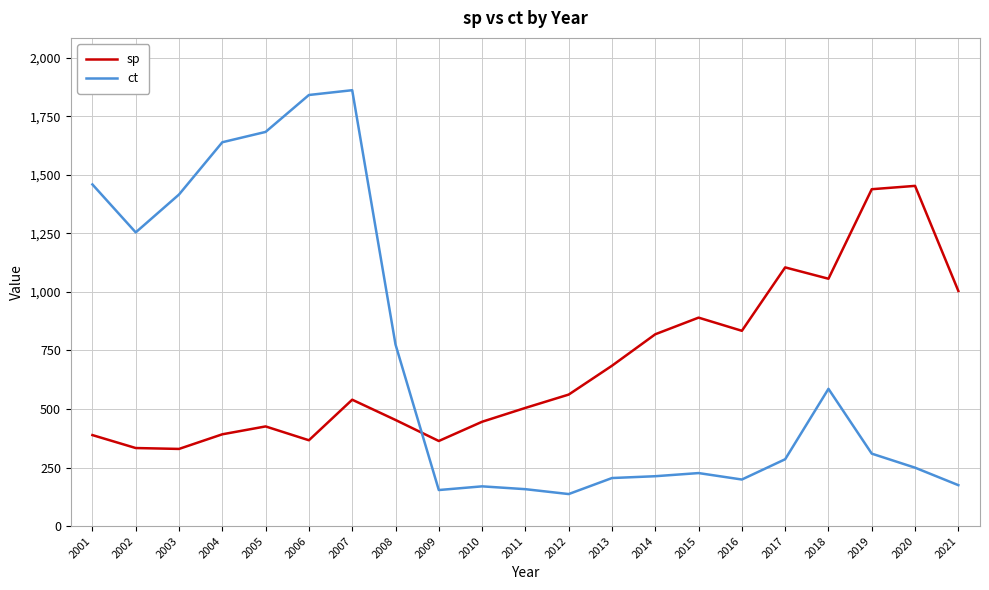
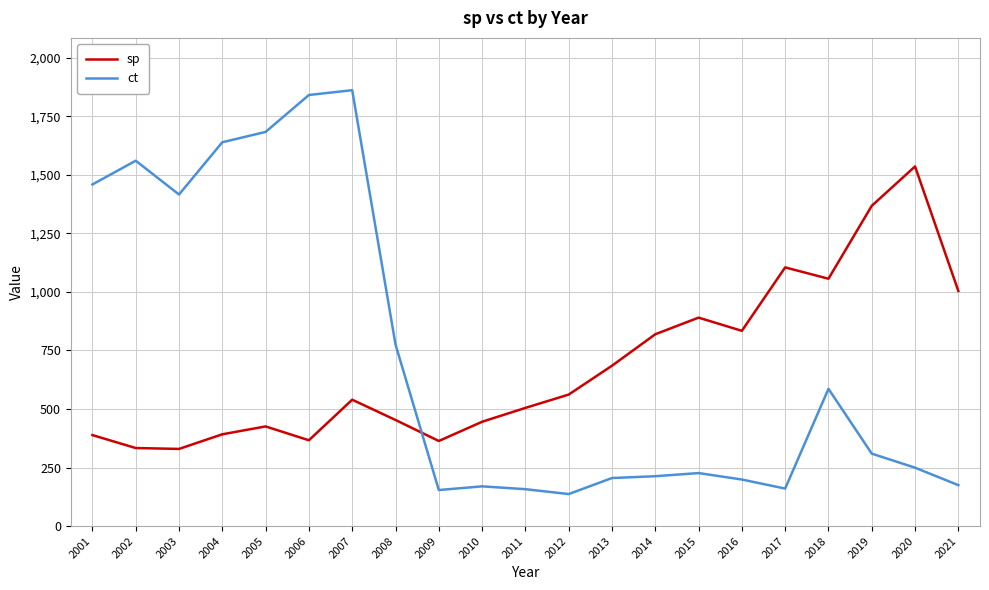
  {
    "sp": {
      "2001": "390",
      "2002": "330",
      "2003": "330",
      "2004": "390",
      "2005": "430",
      "2006": "370",
      "2007": "540",
      "2008": "450",
      "2009": "360",
      "2010": "450",
      "2011": "500",
      "2012": "560",
      "2013": "680",
      "2014": "820",
      "2015": "890",
      "2016": "830",
      "2017": "1,100",
      "2018": "1,060",
-     "2019": "1,440",
-     "2020": "1,450",
+     "2019": "1,370",
+     "2020": "1,540",
      "2021": "1,000"
    },
    "ct": {
      "2001": "1,460",
-     "2002": "1,250",
+     "2002": "1,560",
      "2003": "1,420",
      "2004": "1,640",
      "2005": "1,680",
      "2006": "1,840",
      "2007": "1,860",
      "2008": "780",
      "2009": "150",
      "2010": "170",
      "2011": "160",
      "2012": "140",
      "2013": "210",
      "2014": "210",
      "2015": "230",
      "2016": "200",
-     "2017": "290",
+     "2017": "160",
      "2018": "590",
      "2019": "310",
      "2020": "250",
      "2021": "170"
    }
  }
